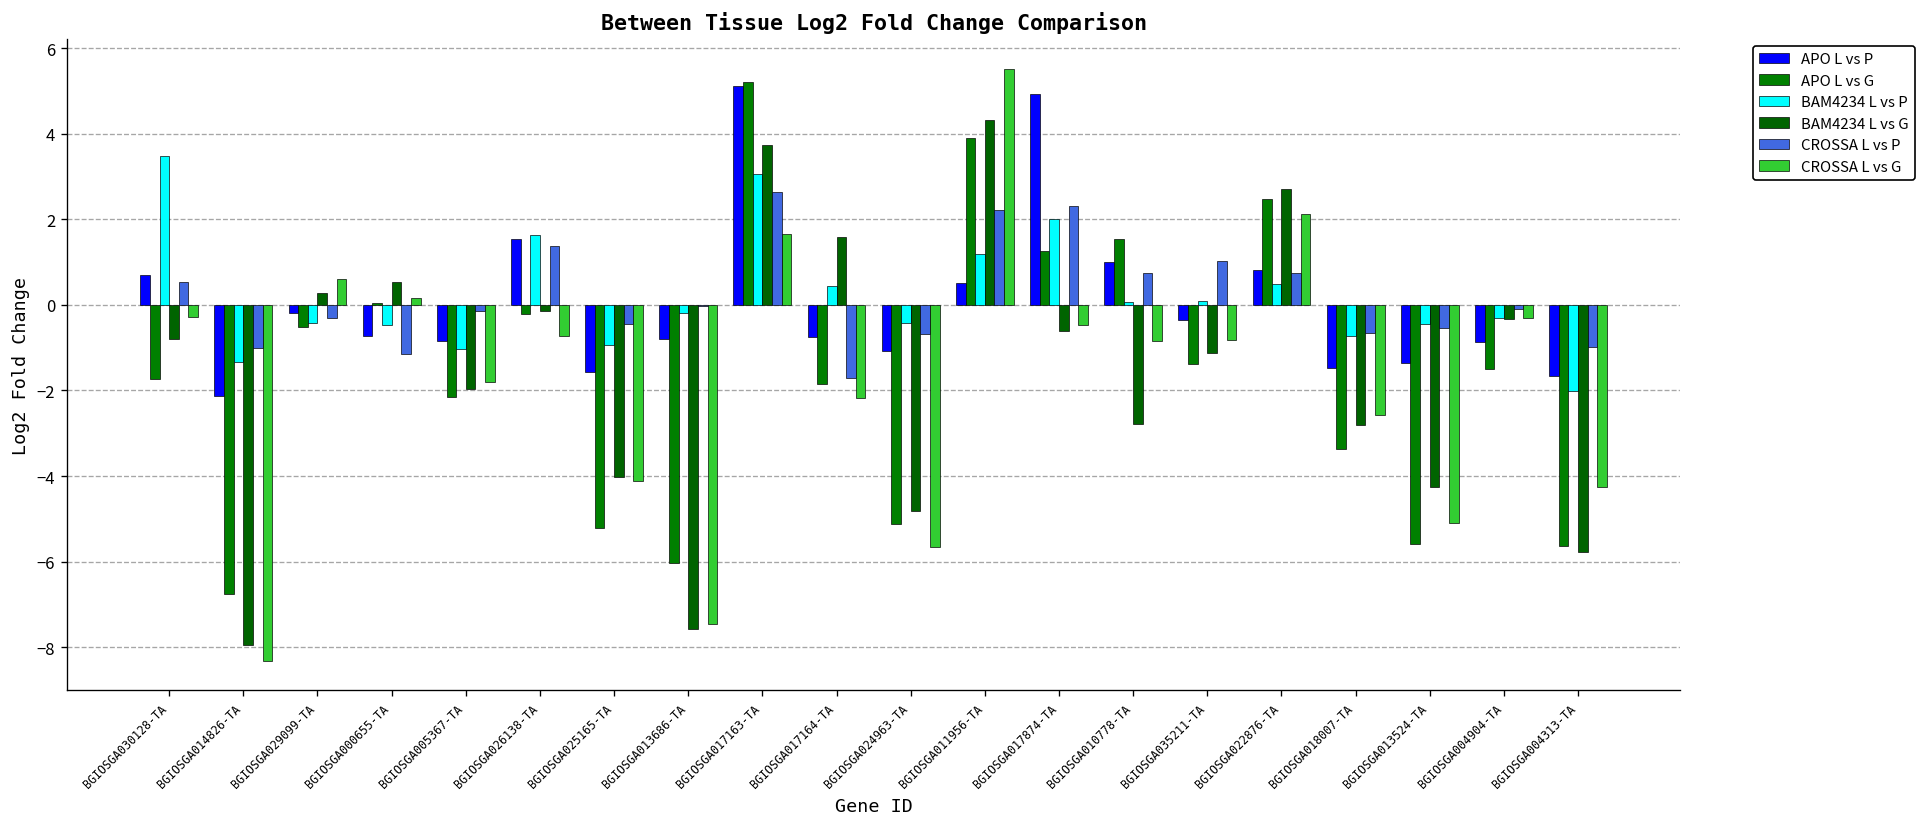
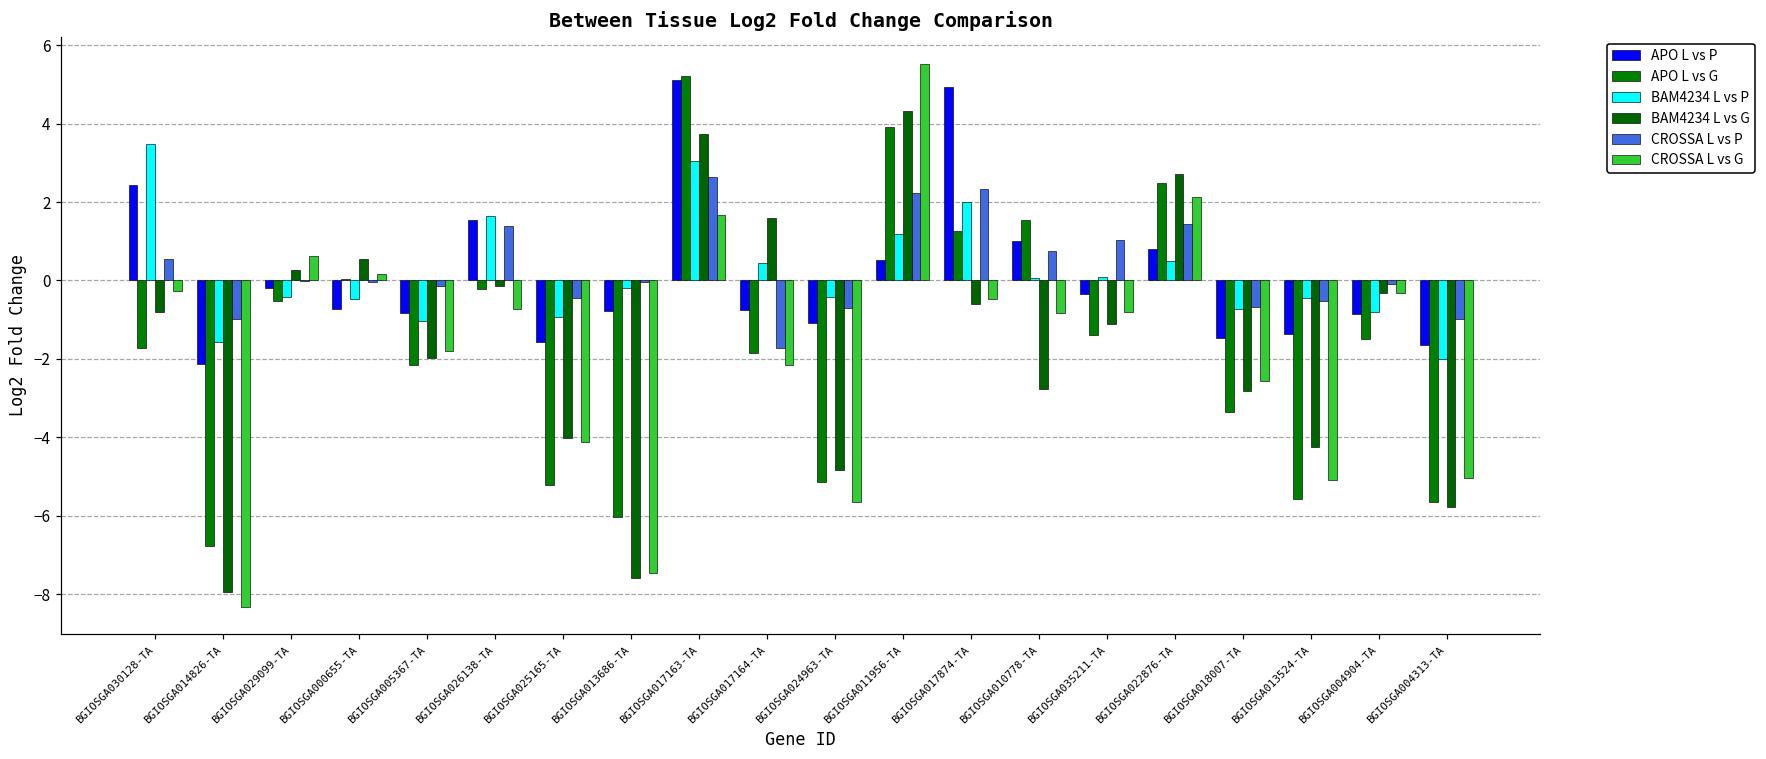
  {
    "APO L vs P": {
-     "BGIOSGA030128-TA": 0.7,
+     "BGIOSGA030128-TA": 2.4,
      "BGIOSGA014826-TA": -2.1,
      "BGIOSGA029099-TA": -0.2,
      "BGIOSGA000655-TA": -0.7,
      "BGIOSGA005367-TA": -0.8,
      "BGIOSGA026138-TA": 1.5,
      "BGIOSGA025165-TA": -1.6,
      "BGIOSGA013686-TA": -0.8,
      "BGIOSGA017163-TA": 5.1,
      "BGIOSGA017164-TA": -0.7,
      "BGIOSGA024963-TA": -1.1,
      "BGIOSGA011956-TA": 0.5,
      "BGIOSGA017874-TA": 4.9,
      "BGIOSGA010778-TA": 1.0,
      "BGIOSGA035211-TA": -0.3,
      "BGIOSGA022876-TA": 0.8,
      "BGIOSGA018007-TA": -1.5,
      "BGIOSGA013524-TA": -1.4,
      "BGIOSGA004904-TA": -0.9,
      "BGIOSGA004313-TA": -1.7
    },
    "BAM4234 L vs P": {
      "BGIOSGA030128-TA": 3.5,
-     "BGIOSGA014826-TA": -1.3,
+     "BGIOSGA014826-TA": -1.6,
      "BGIOSGA029099-TA": -0.4,
      "BGIOSGA000655-TA": -0.5,
      "BGIOSGA005367-TA": -1.0,
      "BGIOSGA026138-TA": 1.6,
      "BGIOSGA025165-TA": -0.9,
      "BGIOSGA013686-TA": -0.2,
      "BGIOSGA017163-TA": 3.1,
      "BGIOSGA017164-TA": 0.4,
      "BGIOSGA024963-TA": -0.4,
      "BGIOSGA011956-TA": 1.2,
      "BGIOSGA017874-TA": 2.0,
      "BGIOSGA035211-TA": 0.1,
      "BGIOSGA022876-TA": 0.5,
      "BGIOSGA018007-TA": -0.7,
      "BGIOSGA013524-TA": -0.4,
-     "BGIOSGA004904-TA": -0.3,
+     "BGIOSGA004904-TA": -0.8,
      "BGIOSGA004313-TA": -2.0
    },
    "CROSSA L vs P": {
      "BGIOSGA030128-TA": 0.5,
      "BGIOSGA014826-TA": -1.0,
-     "BGIOSGA029099-TA": -0.3,
-     "BGIOSGA000655-TA": -1.1,
+     "BGIOSGA029099-TA": 0.0,
+     "BGIOSGA000655-TA": 0.0,
      "BGIOSGA005367-TA": -0.1,
      "BGIOSGA026138-TA": 1.4,
      "BGIOSGA025165-TA": -0.5,
      "BGIOSGA017163-TA": 2.6,
      "BGIOSGA017164-TA": -1.7,
      "BGIOSGA024963-TA": -0.7,
      "BGIOSGA011956-TA": 2.2,
      "BGIOSGA017874-TA": 2.3,
      "BGIOSGA010778-TA": 0.7,
      "BGIOSGA035211-TA": 1.0,
-     "BGIOSGA022876-TA": 0.8,
+     "BGIOSGA022876-TA": 1.4,
      "BGIOSGA018007-TA": -0.7,
      "BGIOSGA013524-TA": -0.5,
      "BGIOSGA004904-TA": -0.1,
      "BGIOSGA004313-TA": -1.0
    },
    "CROSSA L vs G": {
      "BGIOSGA030128-TA": -0.3,
      "BGIOSGA014826-TA": -8.3,
      "BGIOSGA029099-TA": 0.6,
      "BGIOSGA000655-TA": 0.2,
      "BGIOSGA005367-TA": -1.8,
      "BGIOSGA026138-TA": -0.7,
      "BGIOSGA025165-TA": -4.1,
      "BGIOSGA013686-TA": -7.5,
      "BGIOSGA017163-TA": 1.7,
      "BGIOSGA017164-TA": -2.2,
      "BGIOSGA024963-TA": -5.6,
      "BGIOSGA011956-TA": 5.5,
      "BGIOSGA017874-TA": -0.5,
      "BGIOSGA010778-TA": -0.8,
      "BGIOSGA035211-TA": -0.8,
      "BGIOSGA022876-TA": 2.1,
      "BGIOSGA018007-TA": -2.6,
      "BGIOSGA013524-TA": -5.1,
      "BGIOSGA004904-TA": -0.3,
-     "BGIOSGA004313-TA": -4.3
+     "BGIOSGA004313-TA": -5.0
    }
  }
